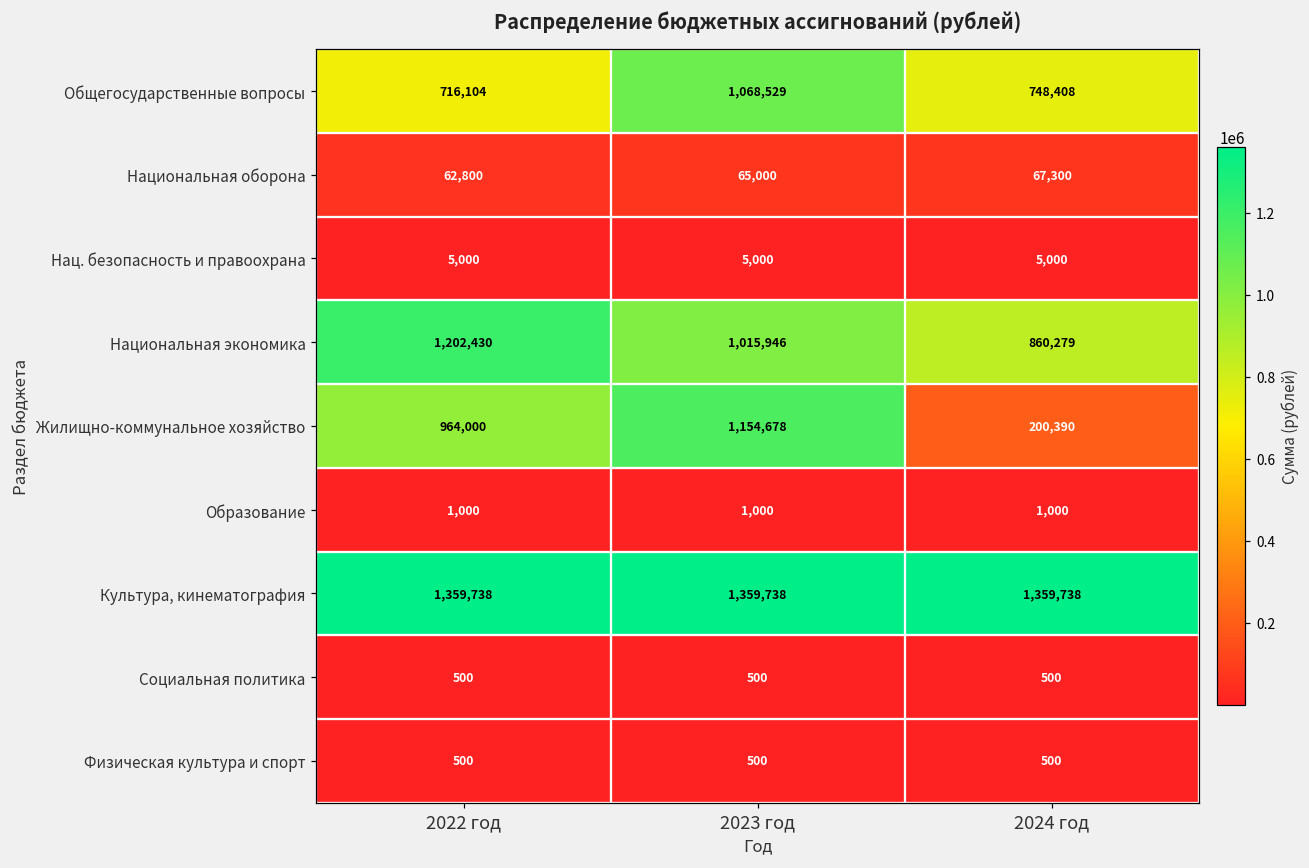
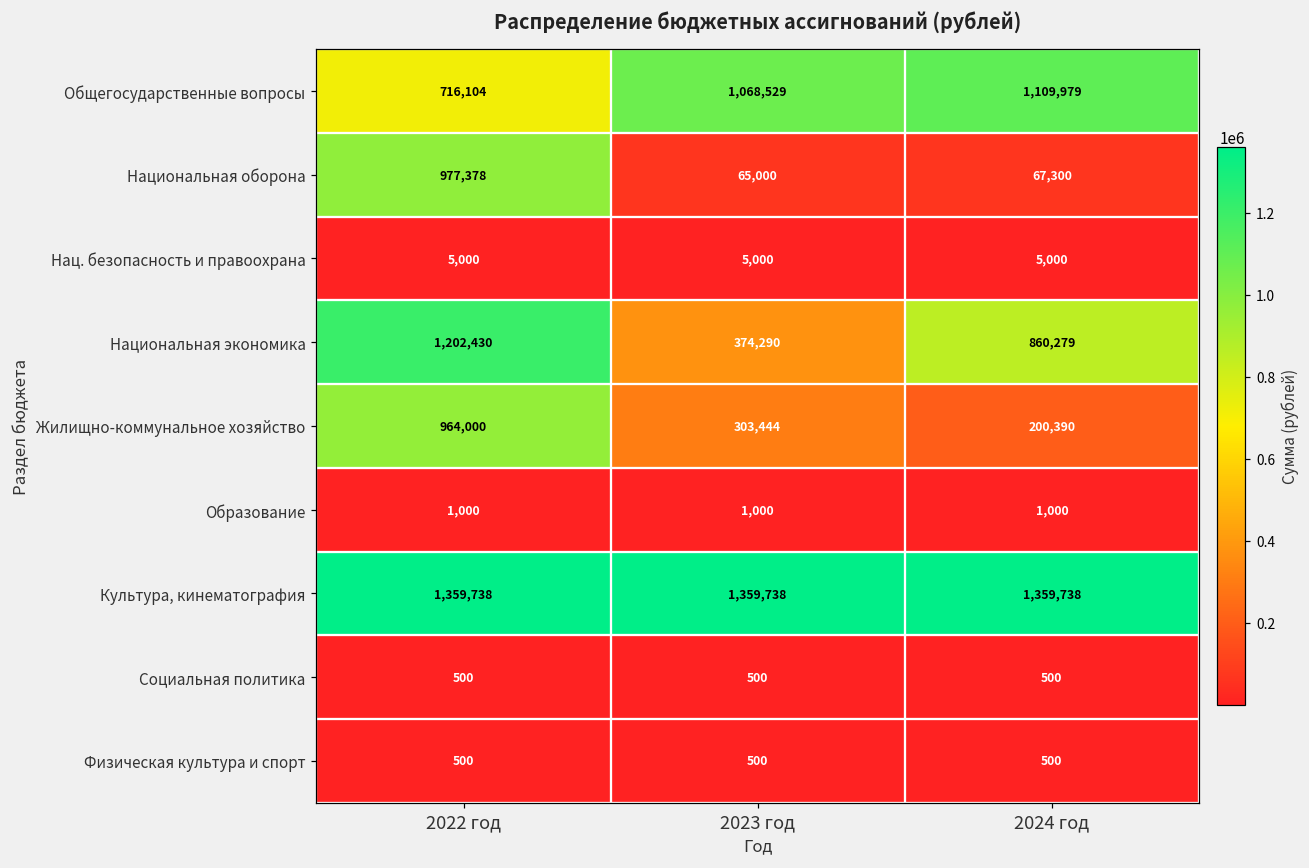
  {
    "Общегосударственные вопросы": {
      "2022 год": "716,104",
      "2023 год": "1,068,529",
-     "2024 год": "748,408"
+     "2024 год": "1,109,979"
    },
    "Национальная оборона": {
-     "2022 год": "62,800",
+     "2022 год": "977,378",
      "2023 год": "65,000",
      "2024 год": "67,300"
    },
    "Нац. безопасность и правоохрана": {
      "2022 год": "5,000",
      "2023 год": "5,000",
      "2024 год": "5,000"
    },
    "Национальная экономика": {
      "2022 год": "1,202,430",
-     "2023 год": "1,015,946",
+     "2023 год": "374,290",
      "2024 год": "860,279"
    },
    "Жилищно-коммунальное хозяйство": {
      "2022 год": "964,000",
-     "2023 год": "1,154,678",
+     "2023 год": "303,444",
      "2024 год": "200,390"
    },
    "Образование": {
      "2022 год": "1,000",
      "2023 год": "1,000",
      "2024 год": "1,000"
    },
    "Культура, кинематография": {
      "2022 год": "1,359,738",
      "2023 год": "1,359,738",
      "2024 год": "1,359,738"
    },
    "Социальная политика": {
      "2022 год": "500",
      "2023 год": "500",
      "2024 год": "500"
    },
    "Физическая культура и спорт": {
      "2022 год": "500",
      "2023 год": "500",
      "2024 год": "500"
    }
  }
